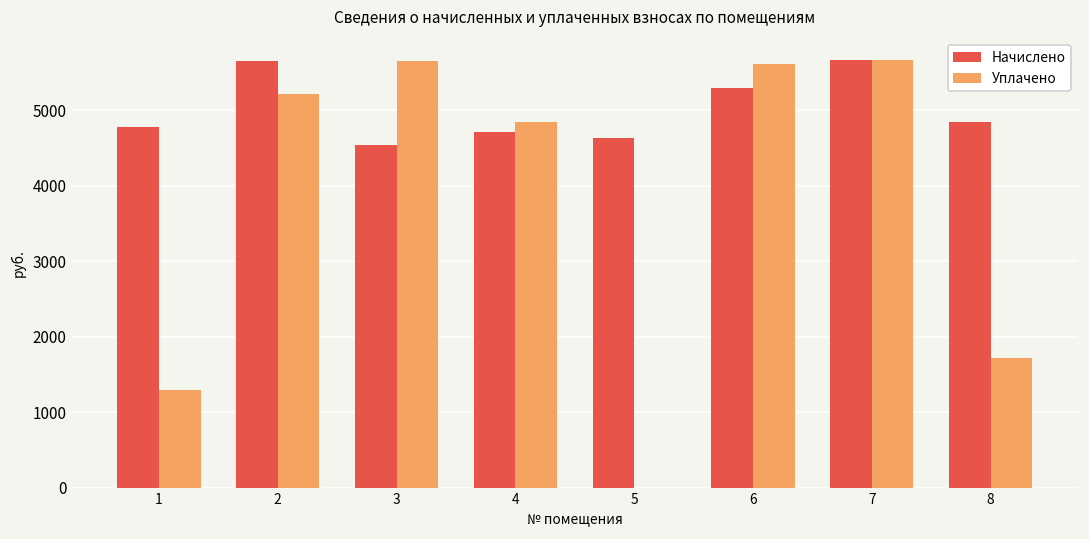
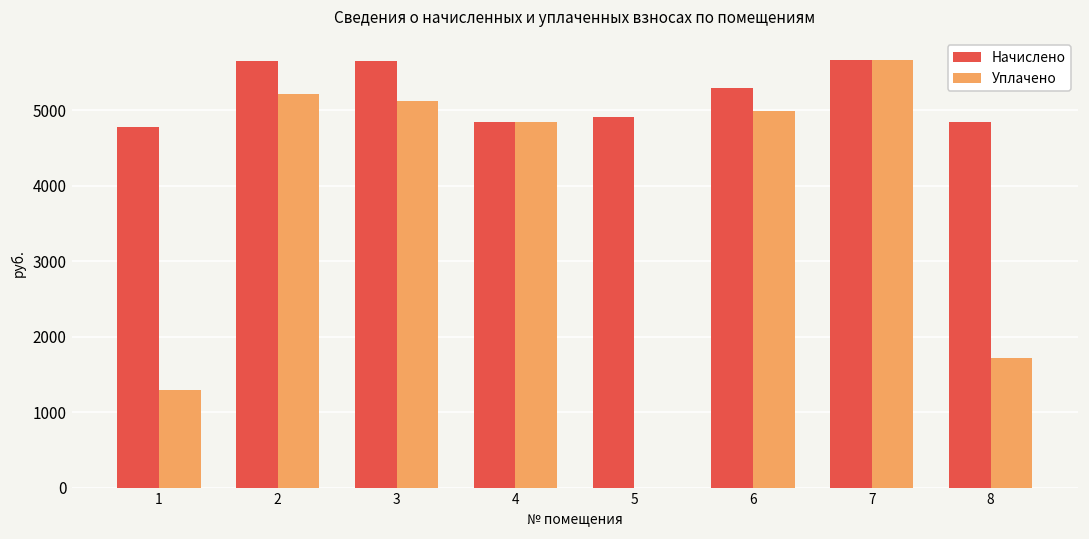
  {
    "Начислено": {
      "1": 4800,
      "2": 5700,
-     "3": 4500,
-     "4": 4700,
-     "5": 4600,
+     "3": 5700,
+     "4": 4800,
+     "5": 4900,
      "6": 5300,
      "7": 5700,
      "8": 4800
    },
    "Уплачено": {
      "1": 1300,
      "2": 5200,
-     "3": 5700,
+     "3": 5100,
      "4": 4800,
      "5": 0,
-     "6": 5600,
+     "6": 5000,
      "7": 5700,
      "8": 1700
    }
  }
